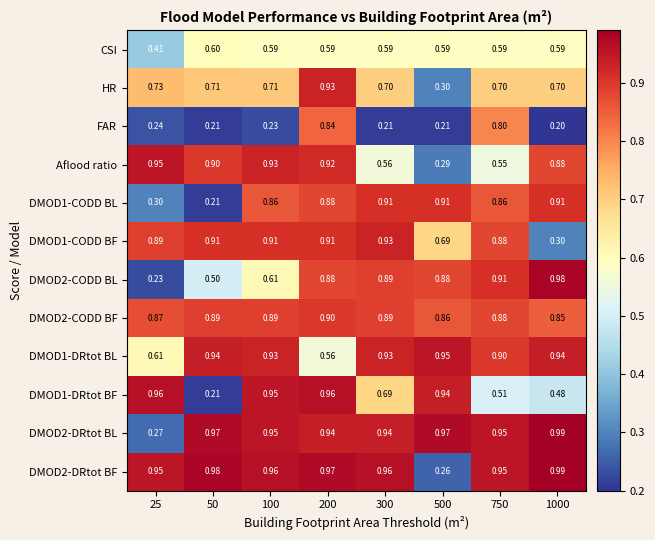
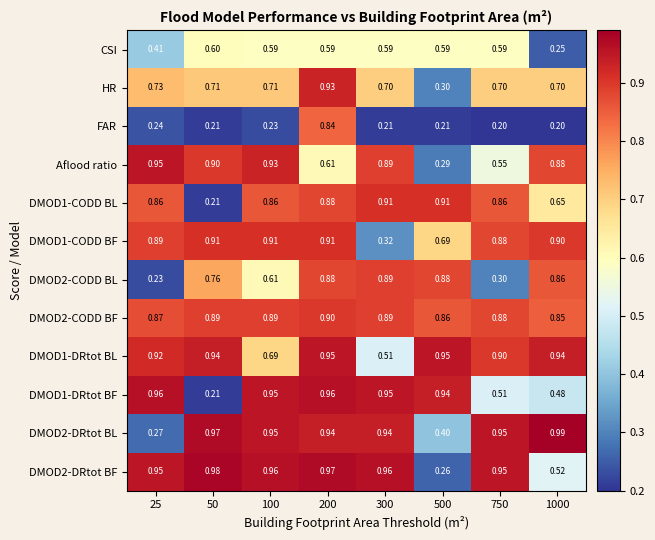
  {
    "CSI": {
      "25": 0.41,
      "50": 0.60,
      "100": 0.59,
      "200": 0.59,
      "300": 0.59,
      "500": 0.59,
      "750": 0.59,
-     "1000": 0.59
+     "1000": 0.25
    },
    "HR": {
      "25": 0.73,
      "50": 0.71,
      "100": 0.71,
      "200": 0.93,
      "300": 0.70,
      "500": 0.30,
      "750": 0.70,
      "1000": 0.70
    },
    "FAR": {
      "25": 0.24,
      "50": 0.21,
      "100": 0.23,
      "200": 0.84,
      "300": 0.21,
      "500": 0.21,
-     "750": 0.80,
+     "750": 0.20,
      "1000": 0.20
    },
    "Aflood ratio": {
      "25": 0.95,
      "50": 0.90,
      "100": 0.93,
-     "200": 0.92,
-     "300": 0.56,
+     "200": 0.61,
+     "300": 0.89,
      "500": 0.29,
      "750": 0.55,
      "1000": 0.88
    },
    "DMOD1-CODD BL": {
-     "25": 0.30,
+     "25": 0.86,
      "50": 0.21,
      "100": 0.86,
      "200": 0.88,
      "300": 0.91,
      "500": 0.91,
      "750": 0.86,
-     "1000": 0.91
+     "1000": 0.65
    },
    "DMOD1-CODD BF": {
      "25": 0.89,
      "50": 0.91,
      "100": 0.91,
      "200": 0.91,
-     "300": 0.93,
+     "300": 0.32,
      "500": 0.69,
      "750": 0.88,
-     "1000": 0.30
+     "1000": 0.90
    },
    "DMOD2-CODD BL": {
      "25": 0.23,
-     "50": 0.50,
+     "50": 0.76,
      "100": 0.61,
      "200": 0.88,
      "300": 0.89,
      "500": 0.88,
-     "750": 0.91,
-     "1000": 0.98
+     "750": 0.30,
+     "1000": 0.86
    },
    "DMOD2-CODD BF": {
      "25": 0.87,
      "50": 0.89,
      "100": 0.89,
      "200": 0.90,
      "300": 0.89,
      "500": 0.86,
      "750": 0.88,
      "1000": 0.85
    },
    "DMOD1-DRtot BL": {
-     "25": 0.61,
+     "25": 0.92,
      "50": 0.94,
-     "100": 0.93,
-     "200": 0.56,
-     "300": 0.93,
+     "100": 0.69,
+     "200": 0.95,
+     "300": 0.51,
      "500": 0.95,
      "750": 0.90,
      "1000": 0.94
    },
    "DMOD1-DRtot BF": {
      "25": 0.96,
      "50": 0.21,
      "100": 0.95,
      "200": 0.96,
-     "300": 0.69,
+     "300": 0.95,
      "500": 0.94,
      "750": 0.51,
      "1000": 0.48
    },
    "DMOD2-DRtot BL": {
      "25": 0.27,
      "50": 0.97,
      "100": 0.95,
      "200": 0.94,
      "300": 0.94,
-     "500": 0.97,
+     "500": 0.40,
      "750": 0.95,
      "1000": 0.99
    },
    "DMOD2-DRtot BF": {
      "25": 0.95,
      "50": 0.98,
      "100": 0.96,
      "200": 0.97,
      "300": 0.96,
      "500": 0.26,
      "750": 0.95,
-     "1000": 0.99
+     "1000": 0.52
    }
  }
